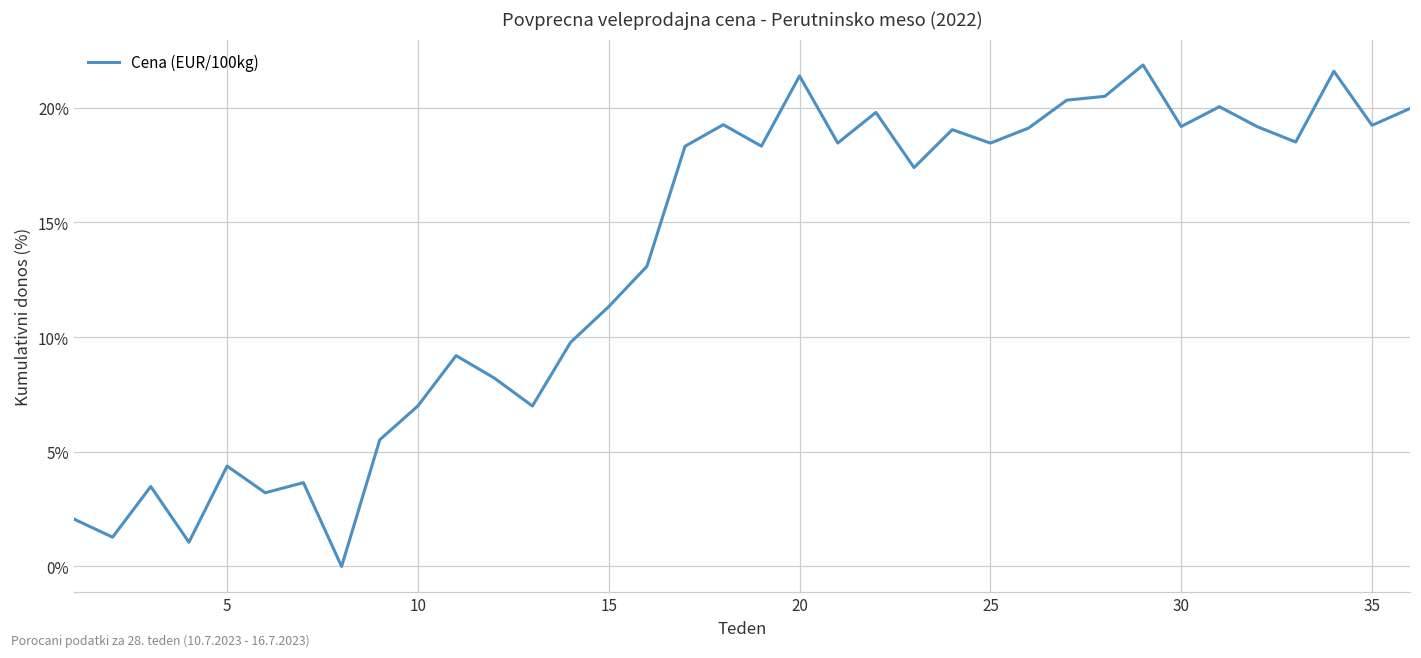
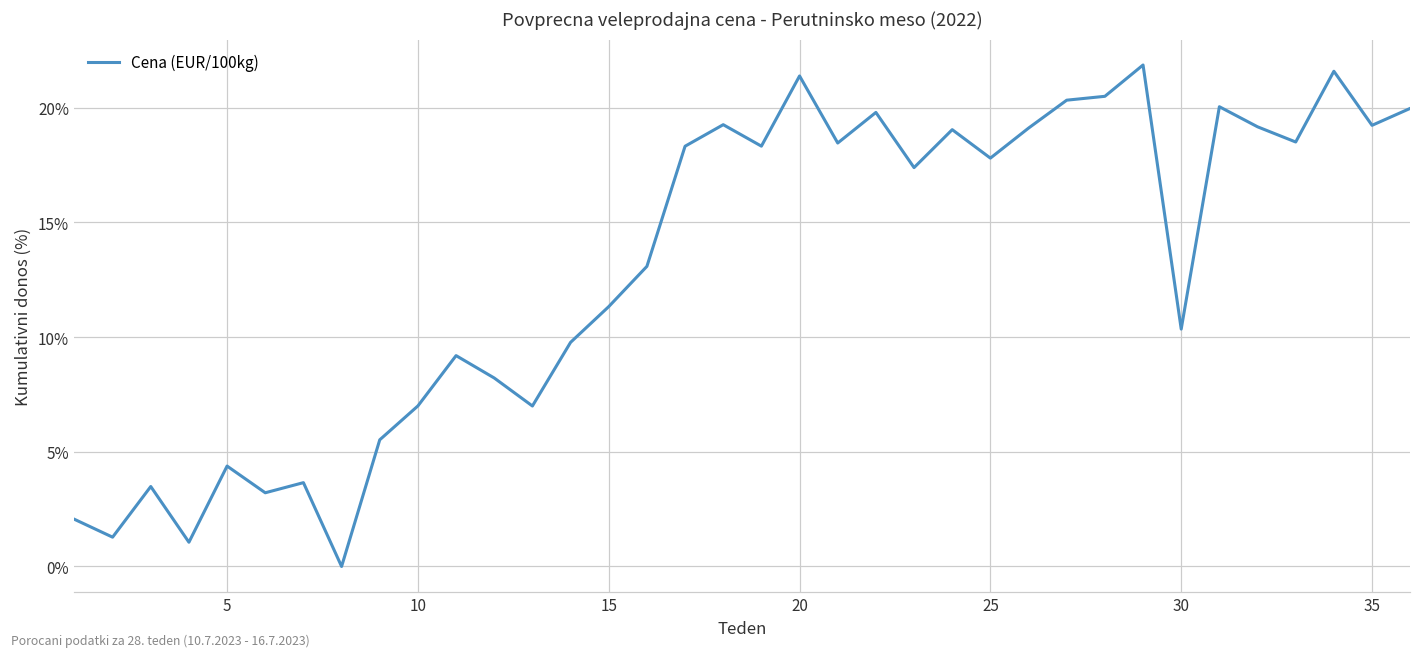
  {
    "5": "4.4%",
    "10": "7.0%",
    "15": "11.3%",
    "20": "21.4%",
-   "25": "18.5%",
-   "30": "19.2%",
+   "25": "17.8%",
+   "30": "10.4%",
    "35": "19.2%"
  }
